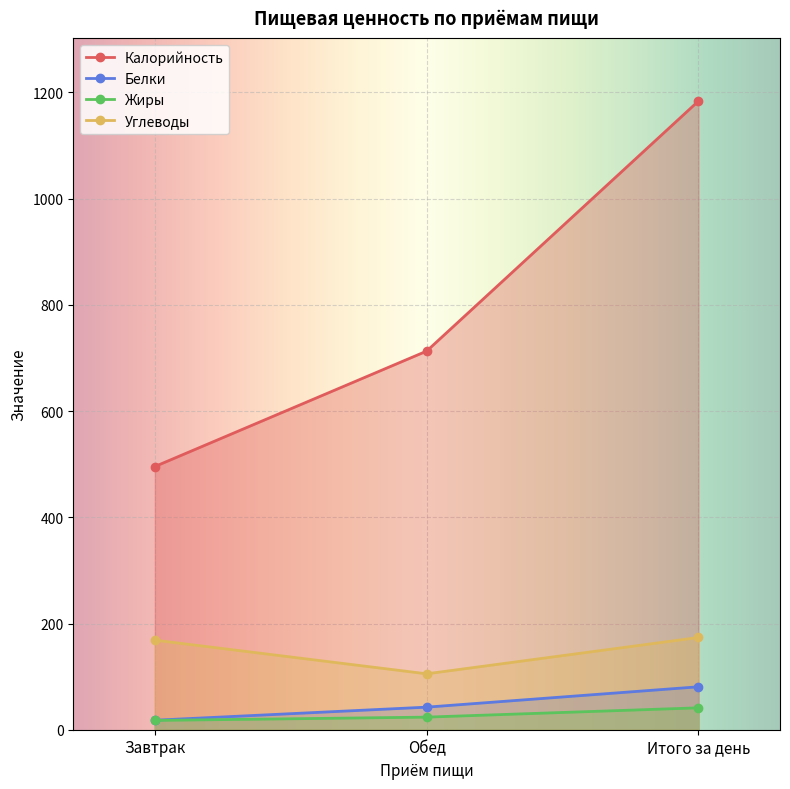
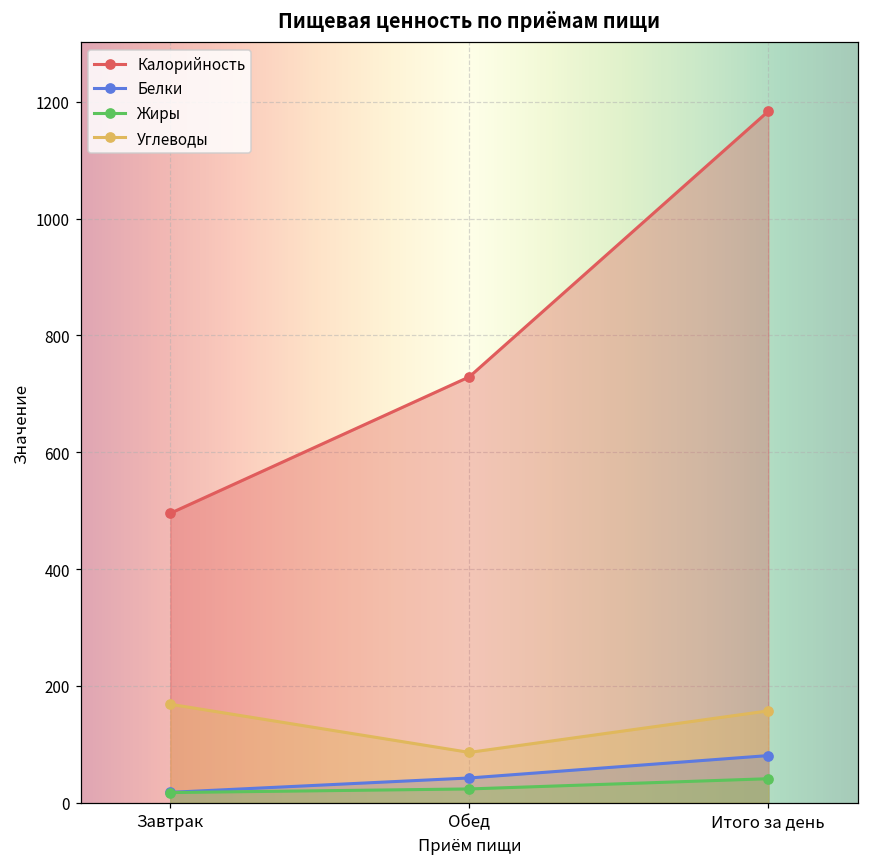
  {
    "Калорийность": {
      "Завтрак": 500,
-     "Обед": 710,
+     "Обед": 730,
      "Итого за день": 1180
    },
    "Белки": {
      "Обед": 40,
      "Итого за день": 80
    },
    "Жиры": {
      "Обед": 20,
      "Итого за день": 40
    },
    "Углеводы": {
      "Завтрак": 170,
-     "Обед": 110,
-     "Итого за день": 170
+     "Обед": 90,
+     "Итого за день": 160
    }
  }
